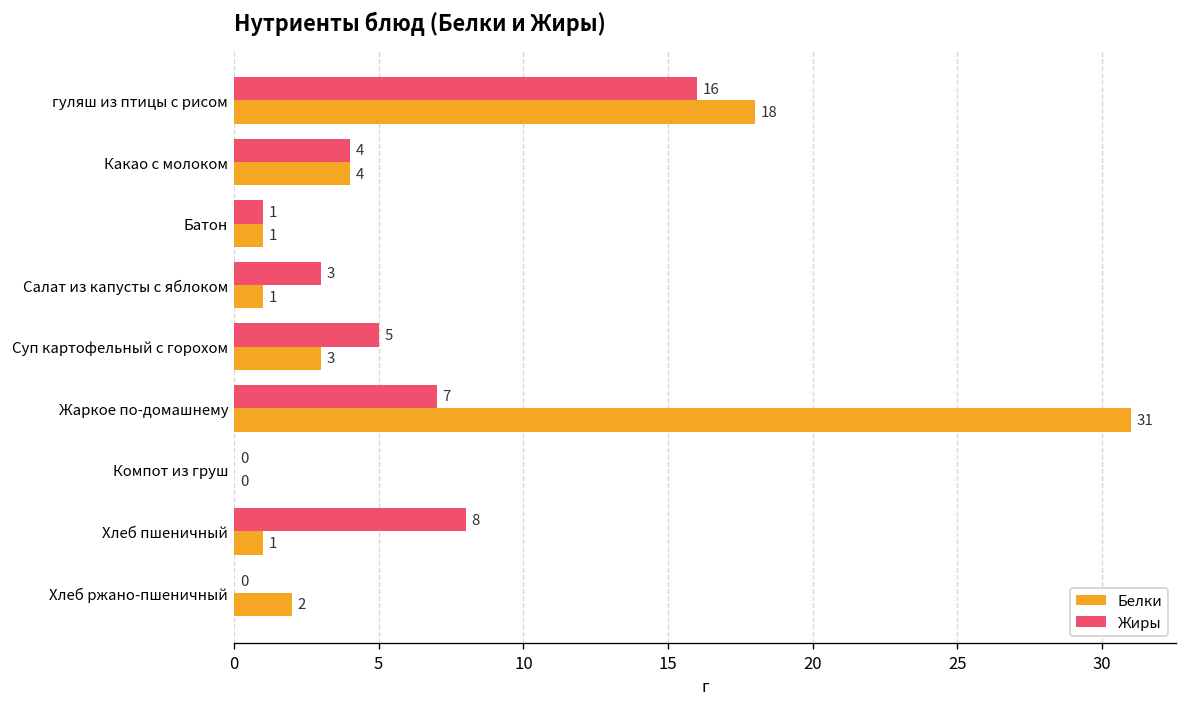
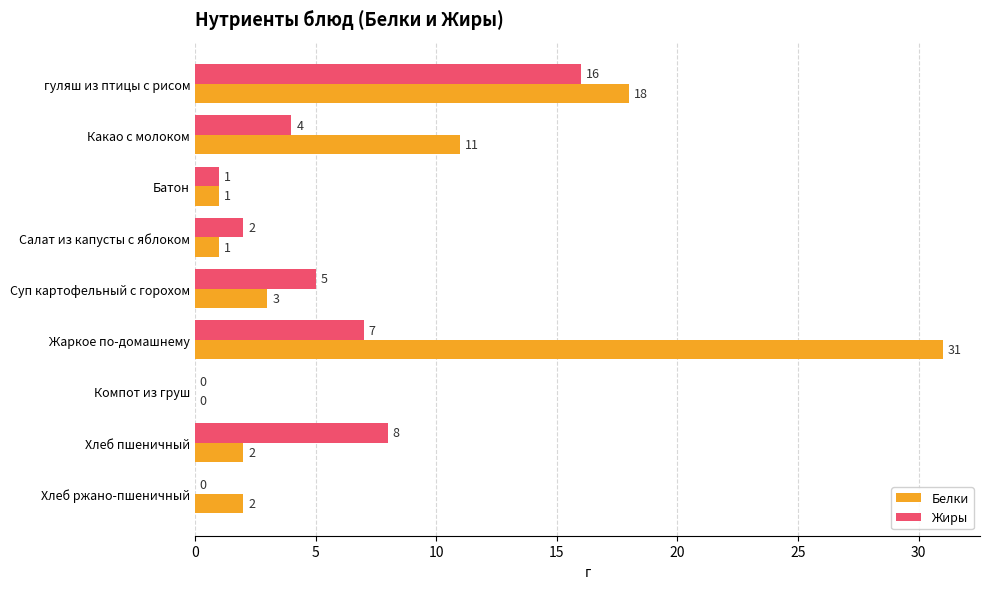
  {
    "Белки": {
      "гуляш из птицы с рисом": 18,
-     "Какао с молоком": 4,
+     "Какао с молоком": 11,
      "Батон": 1,
      "Салат из капусты с яблоком": 1,
      "Суп картофельный с горохом": 3,
      "Жаркое по-домашнему": 31,
      "Компот из груш": 0,
-     "Хлеб пшеничный": 1,
+     "Хлеб пшеничный": 2,
      "Хлеб ржано-пшеничный": 2
    },
    "Жиры": {
      "гуляш из птицы с рисом": 16,
      "Какао с молоком": 4,
      "Батон": 1,
-     "Салат из капусты с яблоком": 3,
+     "Салат из капусты с яблоком": 2,
      "Суп картофельный с горохом": 5,
      "Жаркое по-домашнему": 7,
      "Компот из груш": 0,
      "Хлеб пшеничный": 8,
      "Хлеб ржано-пшеничный": 0
    }
  }
